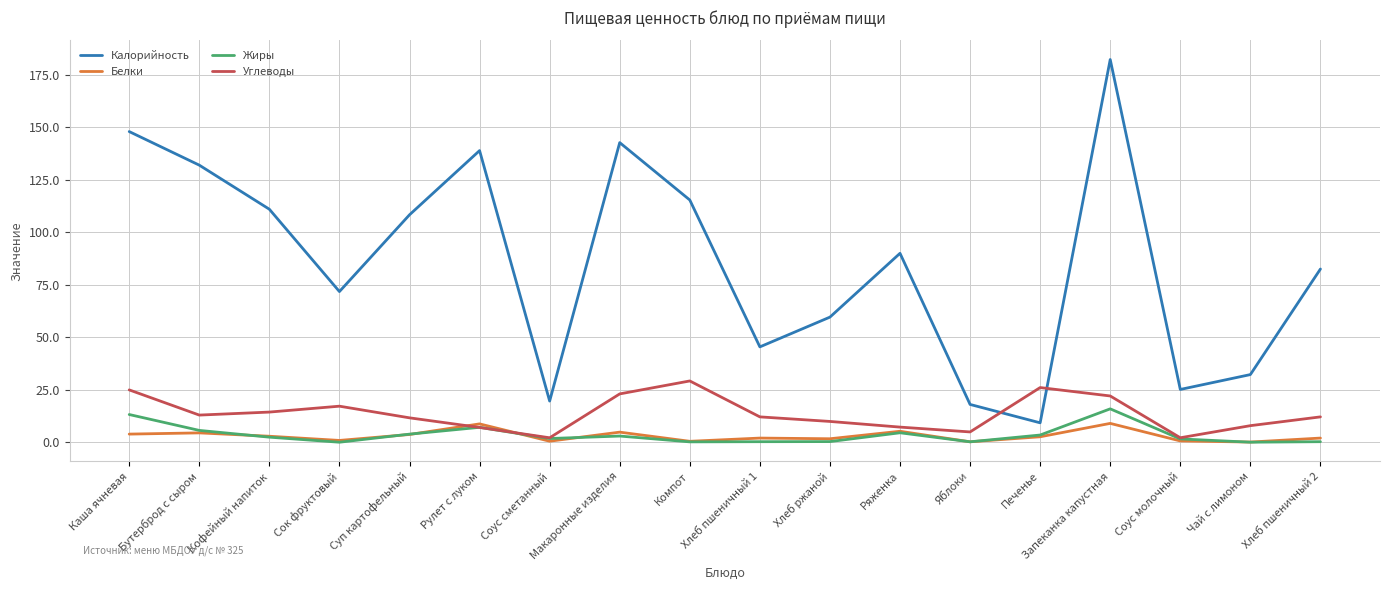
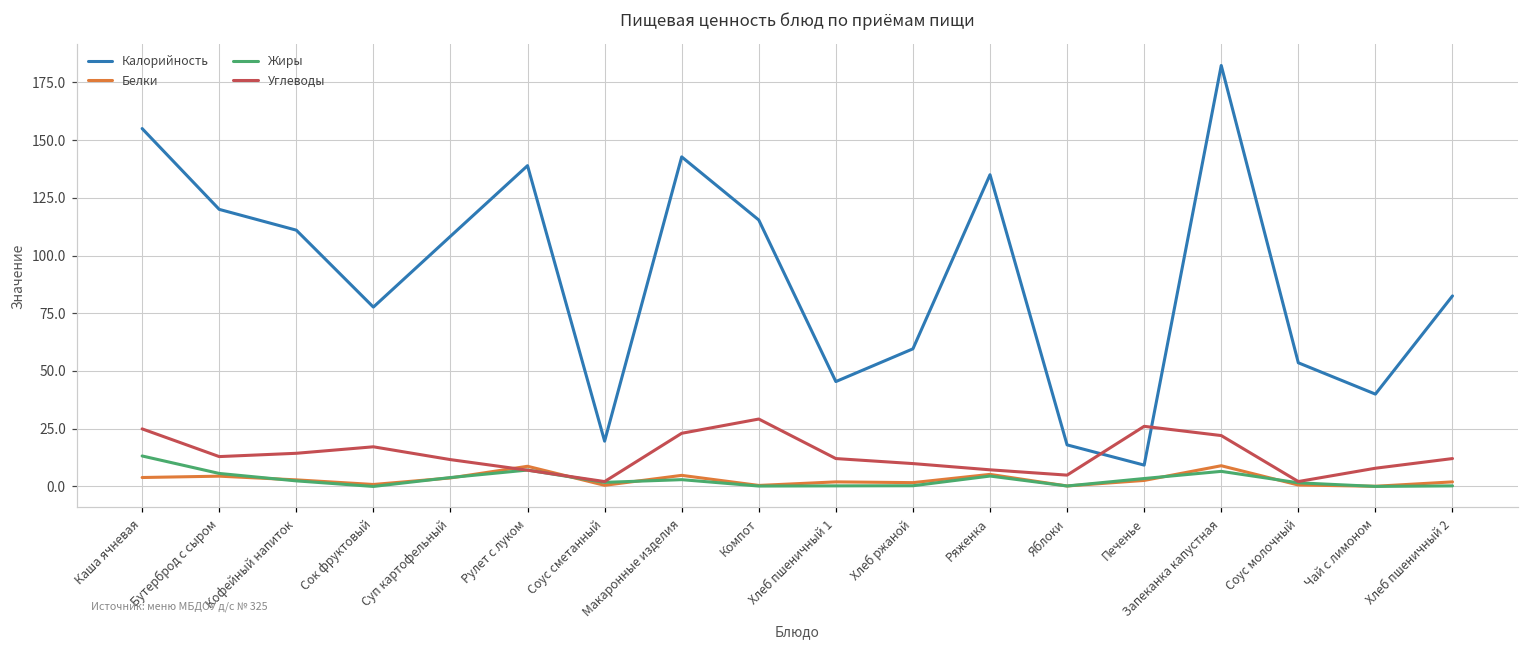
  {
    "Калорийность": {
-     "Каша ячневая": 148,
-     "Бутерброд с сыром": 132,
+     "Каша ячневая": 155,
+     "Бутерброд с сыром": 120,
      "Кофейный напиток": 111,
-     "Сок фруктовый": 72,
+     "Сок фруктовый": 78,
      "Суп картофельный": 108,
      "Рулет с луком": 139,
      "Соус сметанный": 20,
      "Макаронные изделия": 143,
      "Компот": 115,
      "Хлеб пшеничный 1": 45,
      "Хлеб ржаной": 60,
-     "Ряженка": 90,
+     "Ряженка": 135,
      "Яблоки": 18,
      "Печенье": 9,
      "Запеканка капустная": 182,
-     "Соус молочный": 25,
-     "Чай с лимоном": 32,
+     "Соус молочный": 54,
+     "Чай с лимоном": 40,
      "Хлеб пшеничный 2": 83
    },
    "Жиры": {
      "Каша ячневая": 13,
      "Макаронные изделия": 3,
      "Хлеб пшеничный 1": 0,
      "Хлеб ржаной": 0,
-     "Запеканка капустная": 16,
+     "Запеканка капустная": 7,
      "Хлеб пшеничный 2": 0
    }
  }
